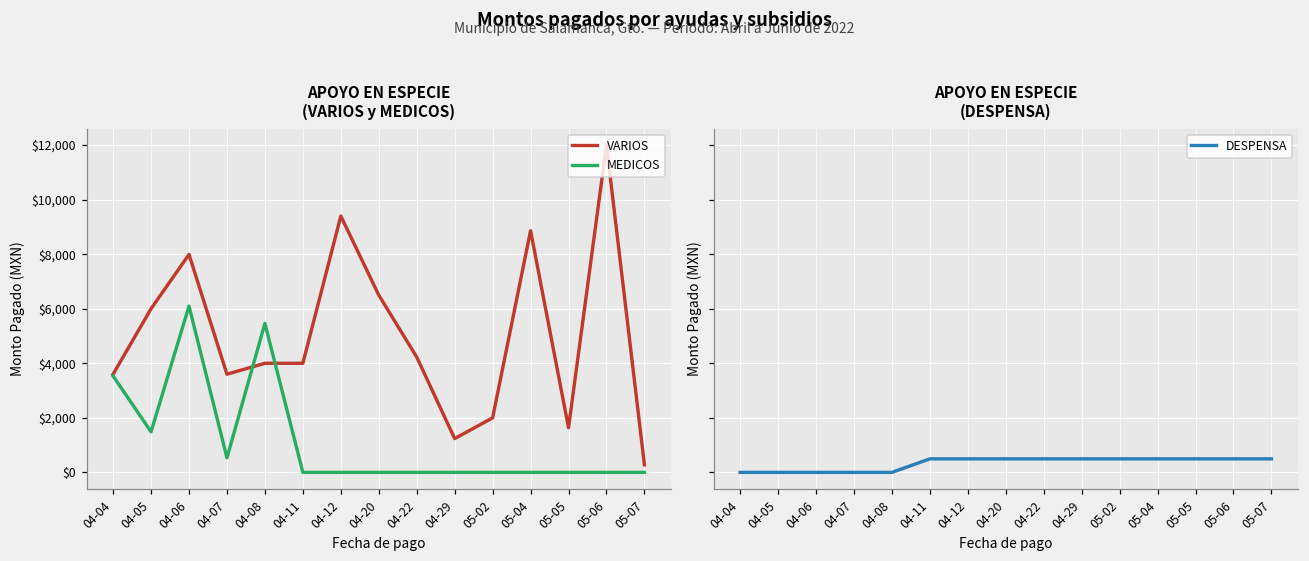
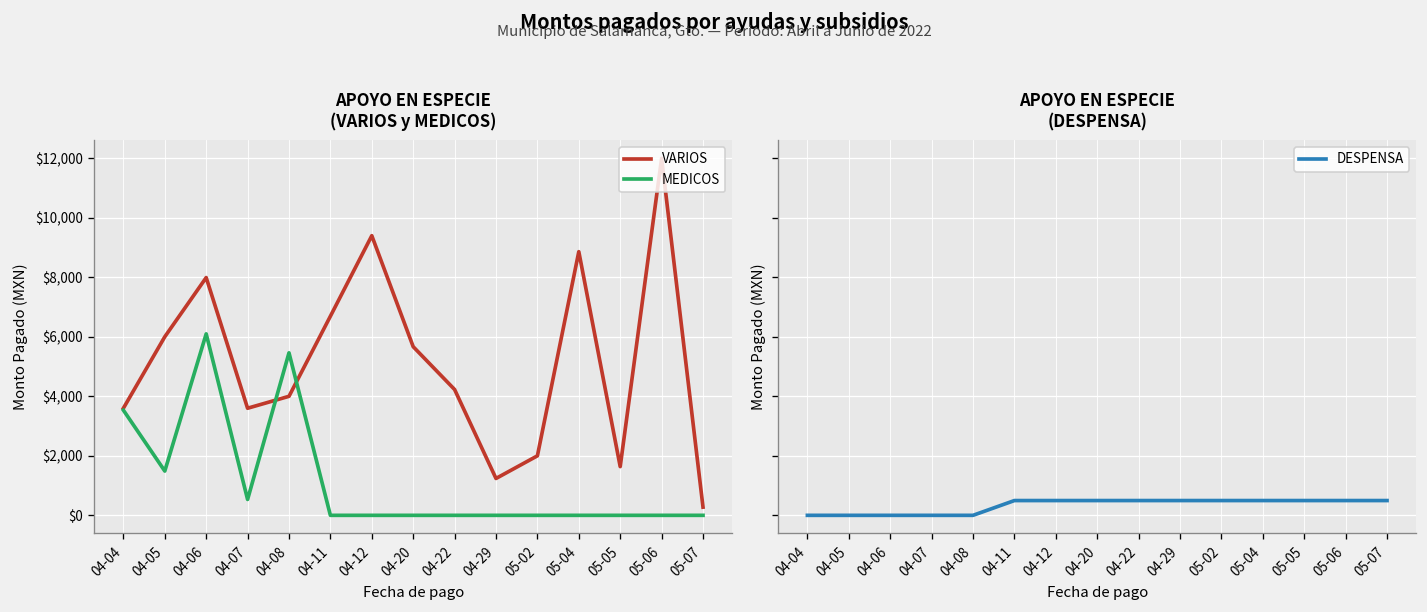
  {
    "APOYO EN ESPECIE (VARIOS y MEDICOS)": {
      "VARIOS": {
        "04-05": "$6,000",
        "04-06": "$8,000",
        "04-07": "$3,600",
        "04-08": "$4,000",
-       "04-11": "$4,000",
+       "04-11": "$6,700",
        "04-12": "$9,400",
-       "04-20": "$6,500",
+       "04-20": "$5,700",
        "04-22": "$4,200",
        "04-29": "$1,200",
        "05-02": "$2,000",
        "05-04": "$8,900",
        "05-05": "$1,600",
        "05-07": "$300"
      },
      "MEDICOS": {
        "04-05": "$1,500",
        "04-06": "$6,100",
        "04-07": "$500",
        "04-08": "$5,500",
        "04-11": "$0",
        "04-12": "$0",
        "04-20": "$0",
        "04-22": "$0",
        "04-29": "$0",
        "05-02": "$0",
        "05-04": "$0",
        "05-05": "$0",
        "05-06": "$0",
        "05-07": "$0"
      }
    }
  }
